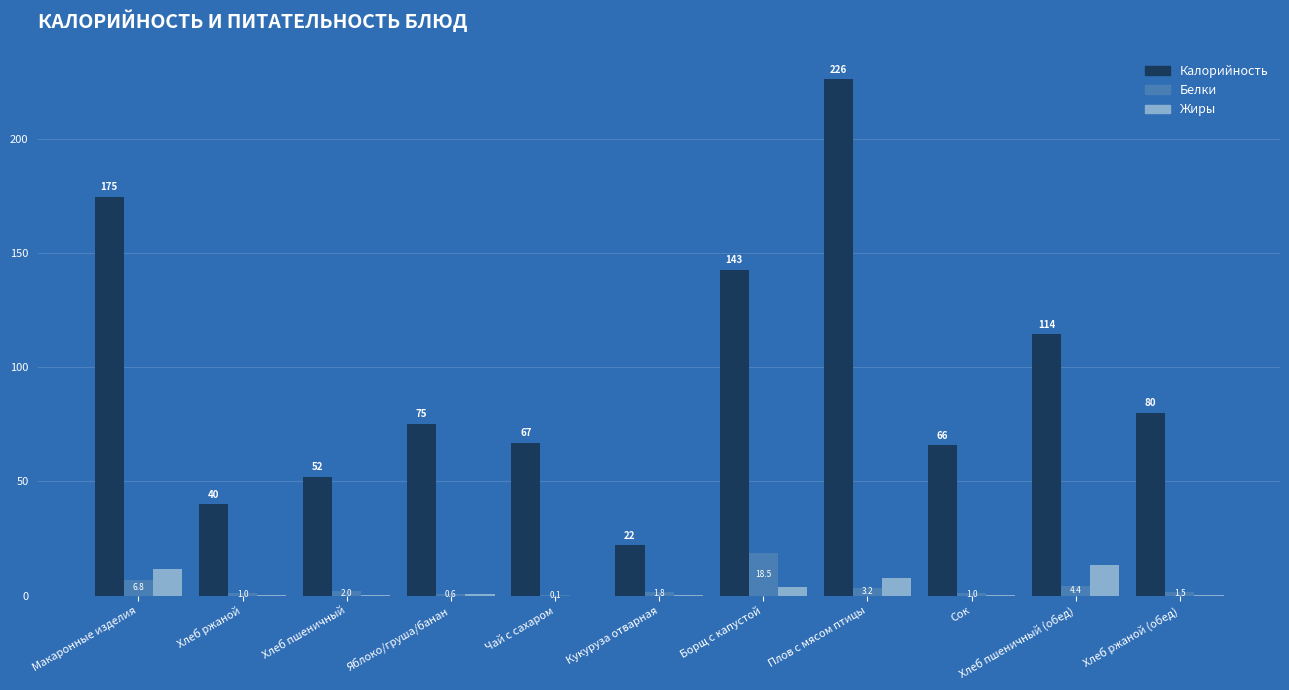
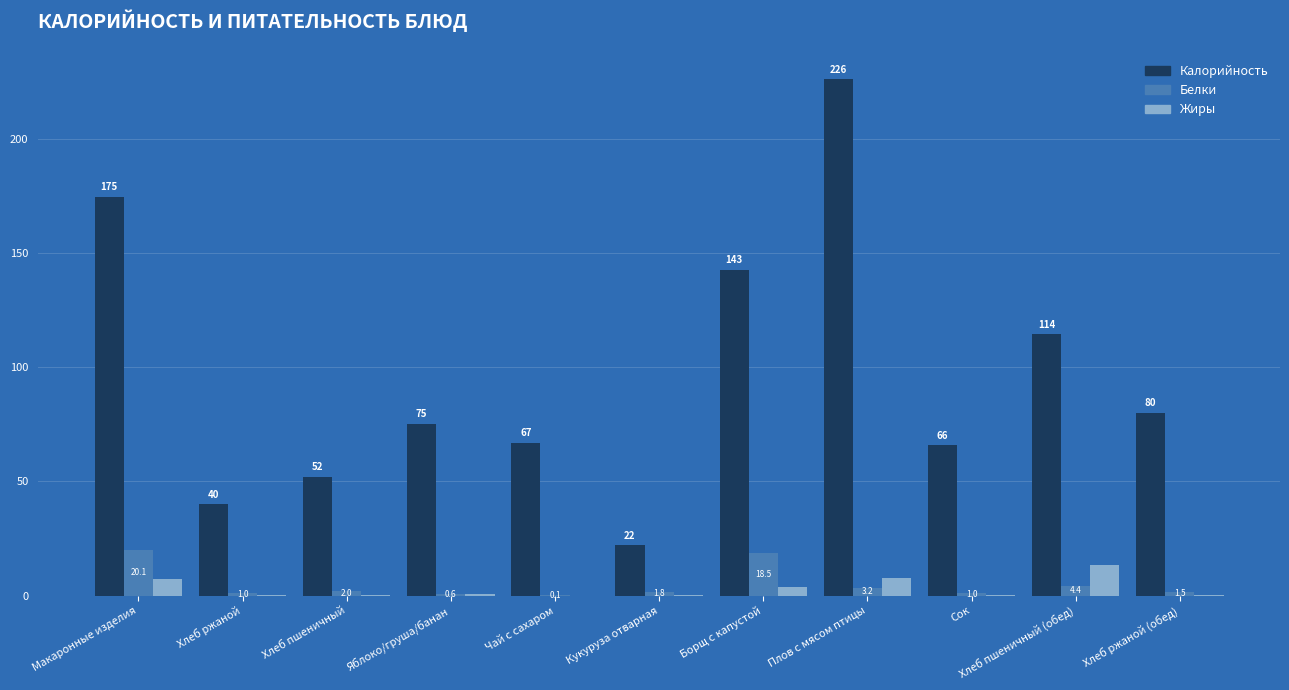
  {
    "Калорийность": {
      "Макаронные изделия": 175,
      "Хлеб ржаной": 40,
      "Хлеб пшеничный": 52,
      "Яблоко/груша/банан": 75,
      "Чай с сахаром": 67,
      "Кукуруза отварная": 22,
      "Борщ с капустой": 143,
      "Плов с мясом птицы": 226,
      "Сок": 66,
      "Хлеб пшеничный (обед)": 114,
      "Хлеб ржаной (обед)": 80
    },
    "Белки": {
-     "Макаронные изделия": 6.8,
+     "Макаронные изделия": 20.1,
      "Хлеб ржаной": 1.0,
      "Хлеб пшеничный": 2.0,
      "Яблоко/груша/банан": 0.6,
      "Чай с сахаром": 0.1,
      "Кукуруза отварная": 1.8,
      "Борщ с капустой": 18.5,
      "Плов с мясом птицы": 3.2,
      "Сок": 1.0,
      "Хлеб пшеничный (обед)": 4.4,
      "Хлеб ржаной (обед)": 1.5
    },
    "Жиры": {
-     "Макаронные изделия": 12,
+     "Макаронные изделия": 7,
      "Борщ с капустой": 4,
      "Плов с мясом птицы": 8,
      "Хлеб пшеничный (обед)": 13
    }
  }
